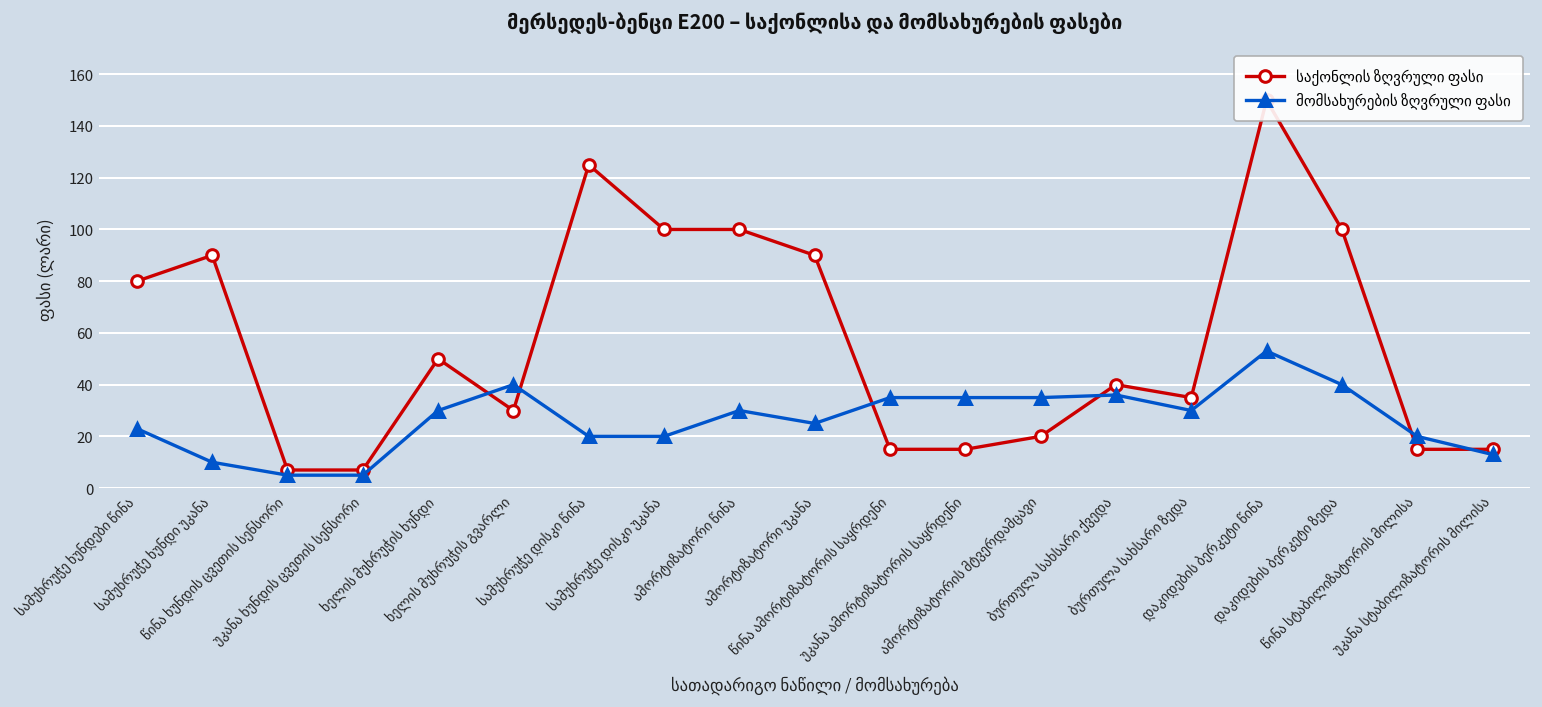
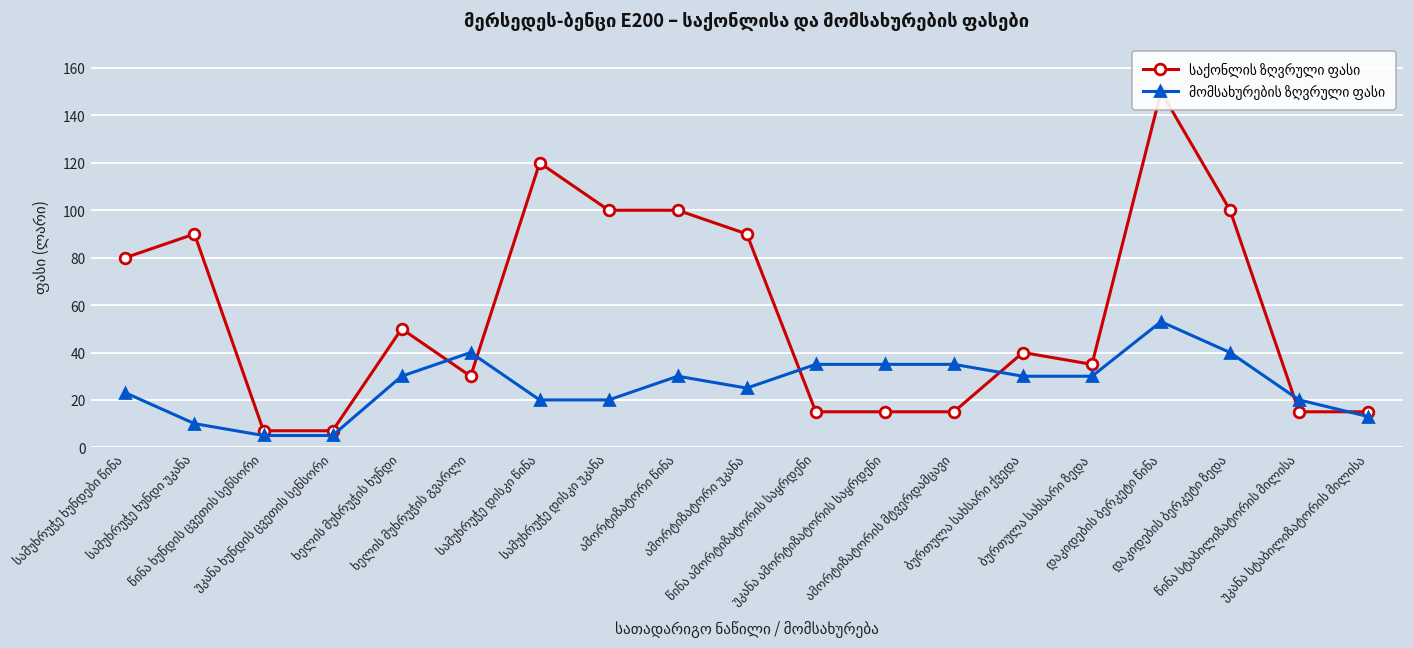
  {
    "საქონლის ზღვრული ფასი": {
      "სამუხრუჭე ხუნდები წინა": 80,
      "სამუხრუჭე ხუნდი უკანა": 90,
      "წინა ხუნდის ცვეთის სენსორი": 7,
      "უკანა ხუნდის ცვეთის სენსორი": 7,
      "ხელის მუხრუჭის ხუნდი": 50,
      "ხელის მუხრუჭის გვარლი": 30,
-     "სამუხრუჭე დისკი წინა": 125,
+     "სამუხრუჭე დისკი წინა": 120,
      "სამუხრუჭე დისკი უკანა": 100,
      "ამორტიზატორი წინა": 100,
      "ამორტიზატორი უკანა": 90,
      "წინა ამორტიზატორის საყრდენი": 15,
      "უკანა ამორტიზატორის საყრდენი": 15,
-     "ამორტიზატორის მტვერდამცავი": 20,
+     "ამორტიზატორის მტვერდამცავი": 15,
      "ბურთულა სახსარი ქვედა": 40,
      "ბურთულა სახსარი ზედა": 35,
      "დაკიდების ბერკეტი ზედა": 100,
      "წინა სტაბილიზატორის მილისა": 15,
      "უკანა სტაბილიზატორის მილისა": 15
    },
    "მომსახურების ზღვრული ფასი": {
      "სამუხრუჭე ხუნდები წინა": 23,
      "სამუხრუჭე ხუნდი უკანა": 10,
      "წინა ხუნდის ცვეთის სენსორი": 5,
      "უკანა ხუნდის ცვეთის სენსორი": 5,
      "ხელის მუხრუჭის ხუნდი": 30,
      "ხელის მუხრუჭის გვარლი": 40,
      "სამუხრუჭე დისკი წინა": 20,
      "სამუხრუჭე დისკი უკანა": 20,
      "ამორტიზატორი წინა": 30,
      "ამორტიზატორი უკანა": 25,
      "წინა ამორტიზატორის საყრდენი": 35,
      "უკანა ამორტიზატორის საყრდენი": 35,
      "ამორტიზატორის მტვერდამცავი": 35,
-     "ბურთულა სახსარი ქვედა": 36,
+     "ბურთულა სახსარი ქვედა": 30,
      "ბურთულა სახსარი ზედა": 30,
      "დაკიდების ბერკეტი წინა": 53,
      "დაკიდების ბერკეტი ზედა": 40,
      "წინა სტაბილიზატორის მილისა": 20,
      "უკანა სტაბილიზატორის მილისა": 13
    }
  }
